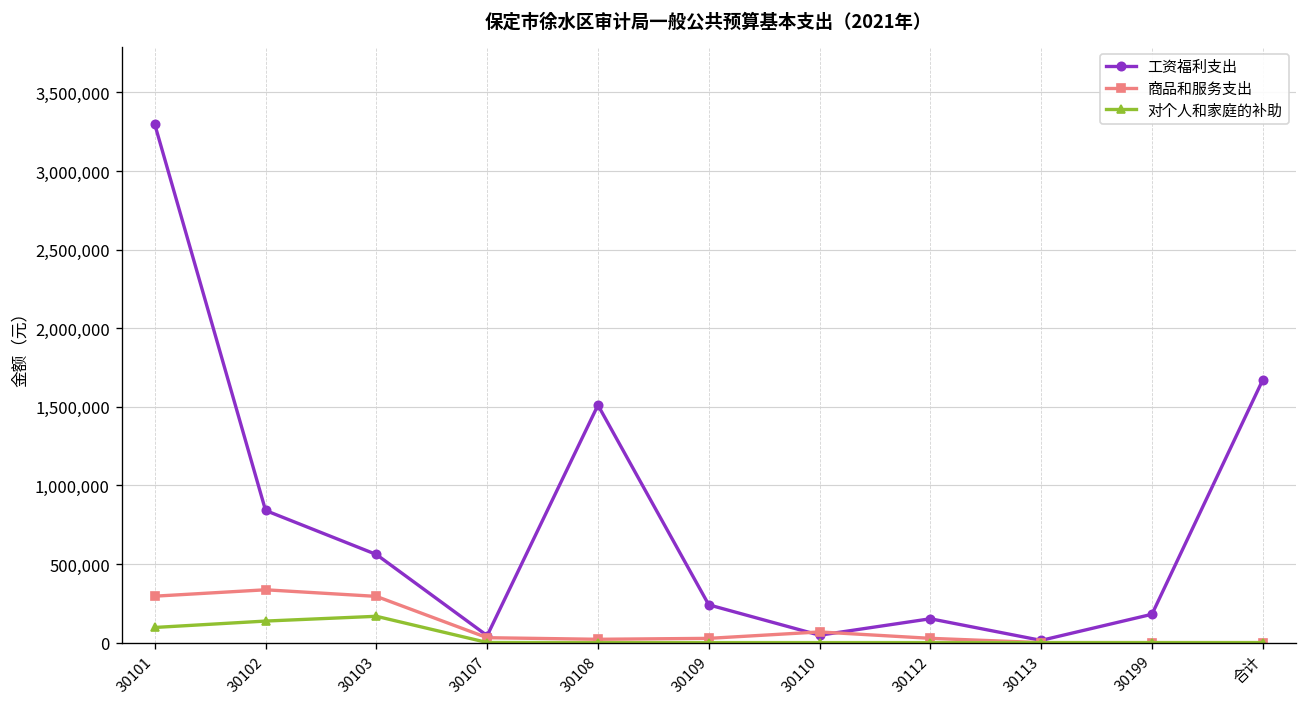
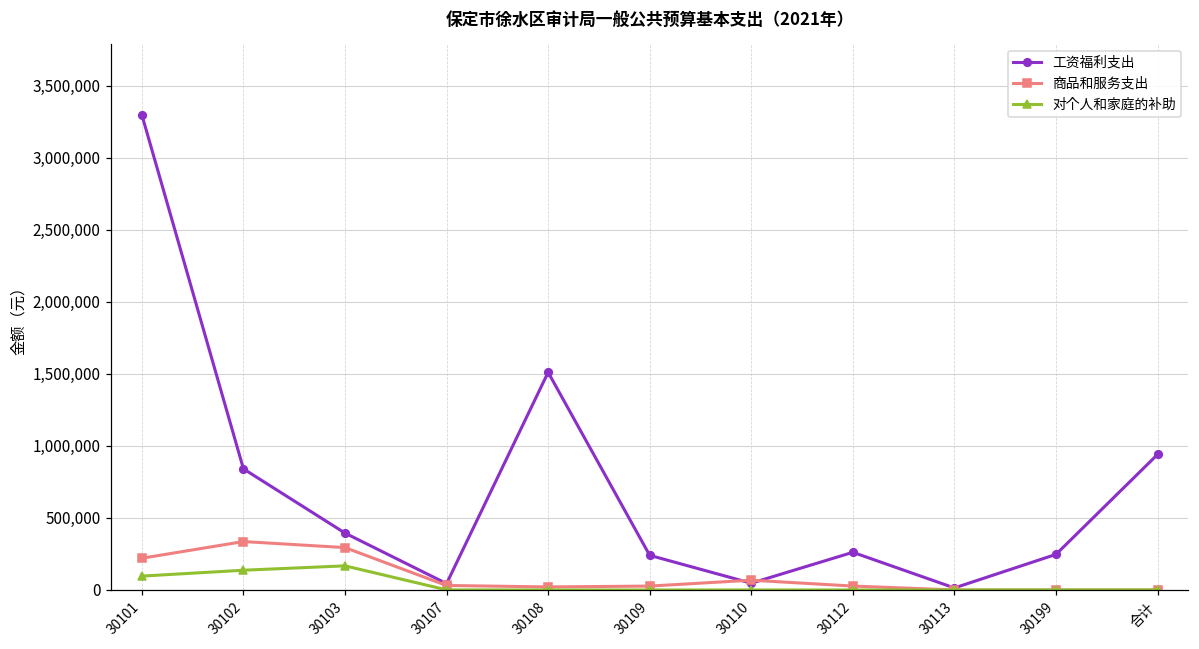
  {
    "工资福利支出": {
      "30101": "3,300,000",
      "30102": "840,000",
-     "30103": "560,000",
+     "30103": "390,000",
      "30108": "1,510,000",
      "30109": "240,000",
      "30110": "50,000",
-     "30112": "150,000",
-     "30199": "180,000",
-     "合计": "1,670,000"
+     "30112": "260,000",
+     "30199": "250,000",
+     "合计": "940,000"
    },
    "商品和服务支出": {
-     "30101": "300,000",
+     "30101": "220,000",
      "30102": "340,000",
      "30103": "290,000",
      "30108": "20,000",
      "30109": "30,000",
      "30110": "70,000",
      "30112": "30,000"
    },
    "对个人和家庭的补助": {
      "30101": "100,000",
      "30102": "140,000",
      "30103": "170,000",
      "30107": "0",
      "30108": "0",
      "30109": "0",
      "30110": "0",
      "30112": "0"
    }
  }
